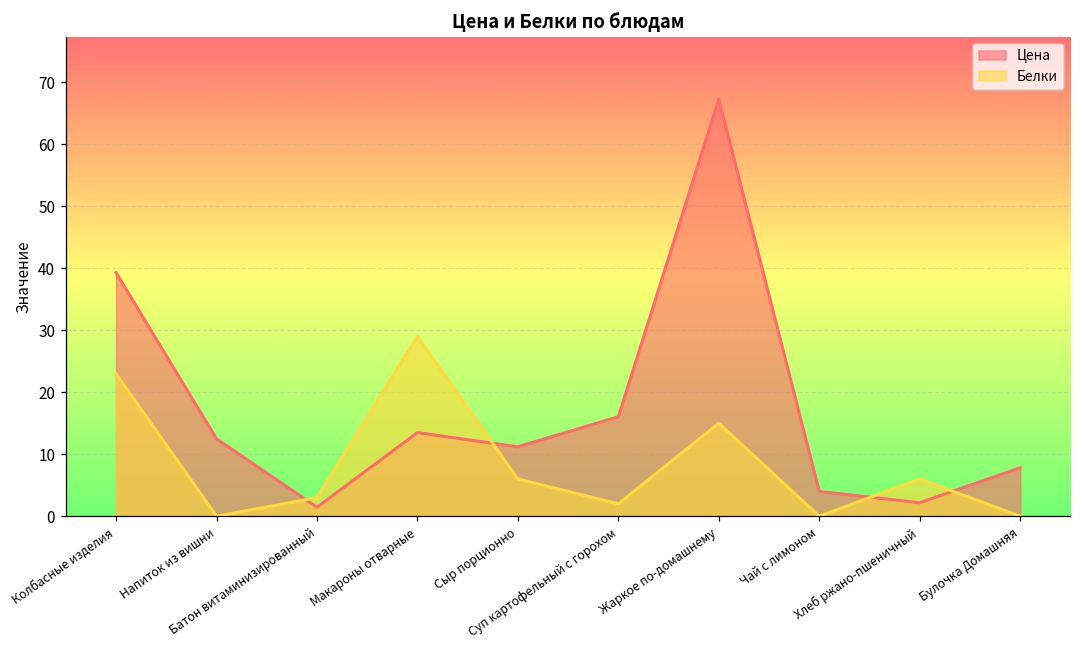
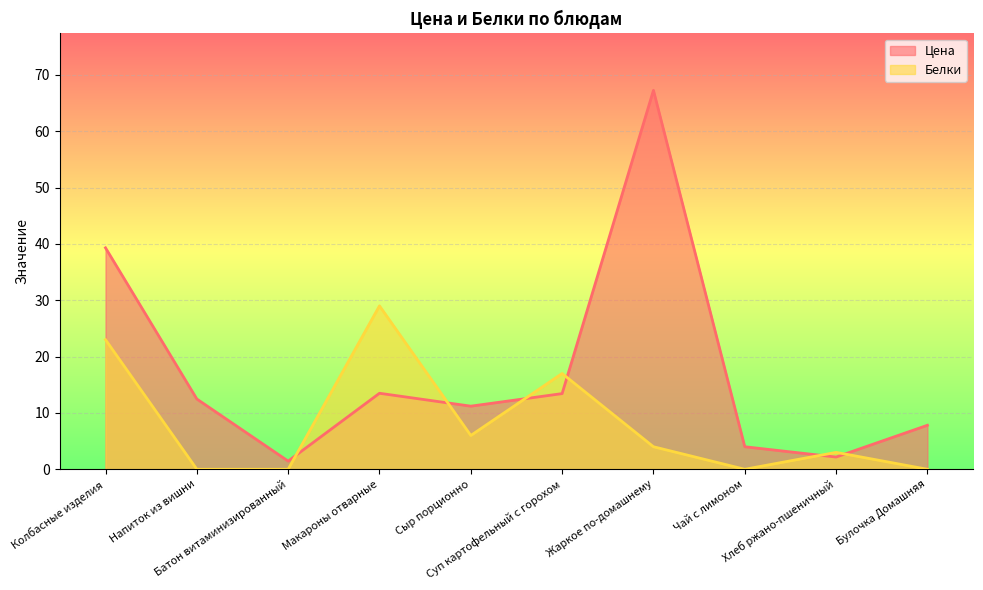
  {
    "Цена": {
      "Колбасные изделия": 39,
      "Напиток из вишни": 12,
      "Батон витаминизированный": 1,
      "Макароны отварные": 13,
      "Сыр порционно": 11,
-     "Суп картофельный с горохом": 16,
+     "Суп картофельный с горохом": 13,
      "Жаркое по-домашнему": 67,
      "Чай с лимоном": 4,
      "Хлеб ржано-пшеничный": 2,
      "Булочка Домашняя": 8
    },
    "Белки": {
      "Колбасные изделия": 23,
      "Напиток из вишни": 0,
-     "Батон витаминизированный": 3,
+     "Батон витаминизированный": 0,
      "Макароны отварные": 29,
      "Сыр порционно": 6,
-     "Суп картофельный с горохом": 2,
-     "Жаркое по-домашнему": 15,
+     "Суп картофельный с горохом": 17,
+     "Жаркое по-домашнему": 4,
      "Чай с лимоном": 0,
-     "Хлеб ржано-пшеничный": 6,
+     "Хлеб ржано-пшеничный": 3,
      "Булочка Домашняя": 0
    }
  }
